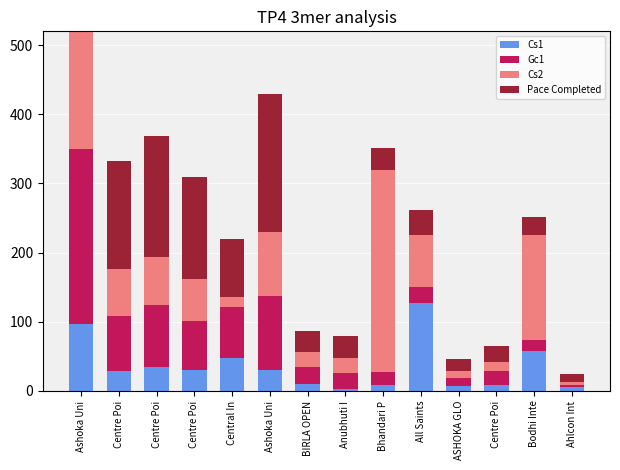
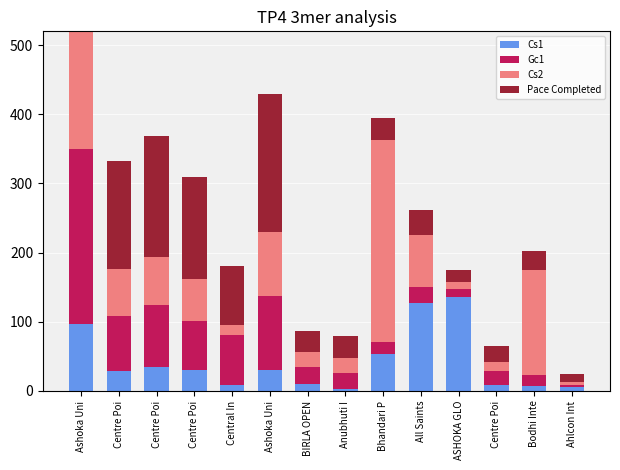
  {
    "Cs1": {
-     "Central In": 50,
+     "Central In": 10,
      "BIRLA OPEN": 10,
-     "Bhandari P": 10,
+     "Bhandari P": 50,
      "All Saints": 130,
-     "ASHOKA GLO": 10,
-     "Bodhi Inte": 60,
+     "ASHOKA GLO": 140,
+     "Bodhi Inte": 10,
      "Ahlcon Int": 10
    },
    "Cs2": {
      "Central In": 10,
      "BIRLA OPEN": 20,
      "Anubhuti I": 20,
      "Bhandari P": 290,
      "All Saints": 80,
      "ASHOKA GLO": 10,
      "Bodhi Inte": 150,
      "Ahlcon Int": 0
    }
  }
